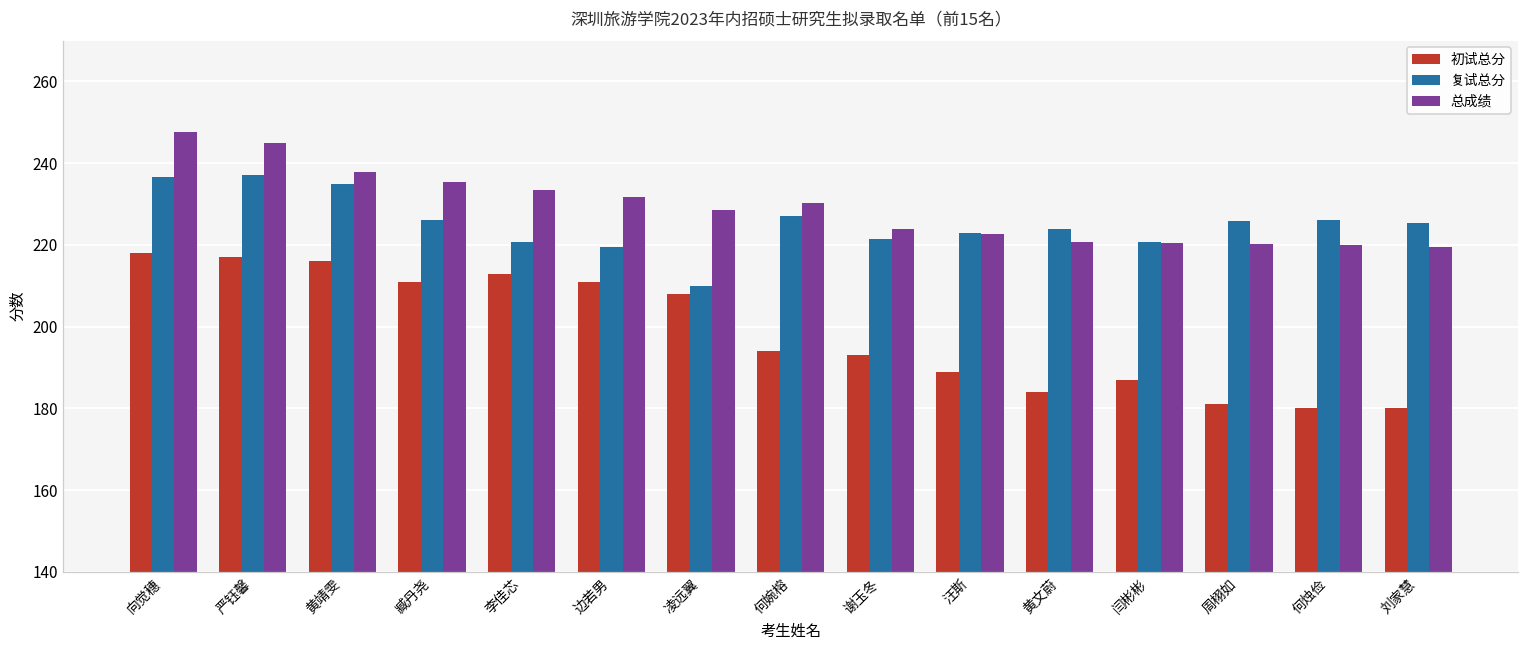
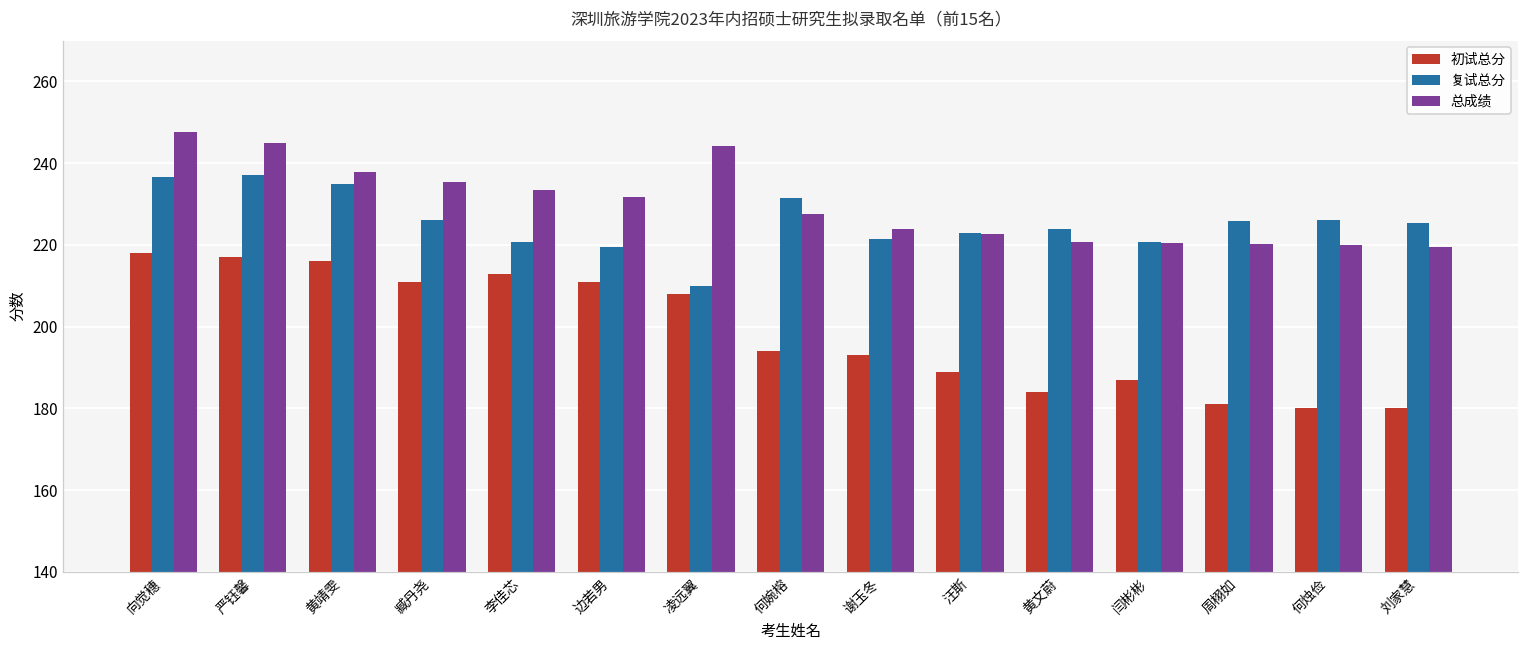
  {
    "初试总分": {
      "向觉穗": 218,
      "严钰馨": 217,
      "黄靖雯": 216,
      "臧丹尧": 211,
      "李佳芯": 213,
      "边若男": 211,
      "凌远翼": 208,
      "何婉榕": 194,
      "谢玉冬": 193,
      "汪斯": 189,
      "黄文蔚": 184,
      "闫彬彬": 187,
      "周栩如": 181,
      "何烛俭": 180,
      "刘家慧": 180
    },
    "复试总分": {
      "向觉穗": 237,
      "严钰馨": 237,
      "黄靖雯": 235,
      "臧丹尧": 226,
      "李佳芯": 221,
      "边若男": 220,
      "凌远翼": 210,
-     "何婉榕": 227,
+     "何婉榕": 232,
      "谢玉冬": 221,
      "汪斯": 223,
      "黄文蔚": 224,
      "闫彬彬": 221,
      "周栩如": 226,
      "何烛俭": 226,
      "刘家慧": 225
    },
    "总成绩": {
      "向觉穗": 248,
      "严钰馨": 245,
      "黄靖雯": 238,
      "臧丹尧": 235,
      "李佳芯": 233,
      "边若男": 232,
-     "凌远翼": 229,
-     "何婉榕": 230,
+     "凌远翼": 244,
+     "何婉榕": 228,
      "谢玉冬": 224,
      "汪斯": 223,
      "黄文蔚": 221,
      "闫彬彬": 220,
      "周栩如": 220,
      "何烛俭": 220,
      "刘家慧": 220
    }
  }
